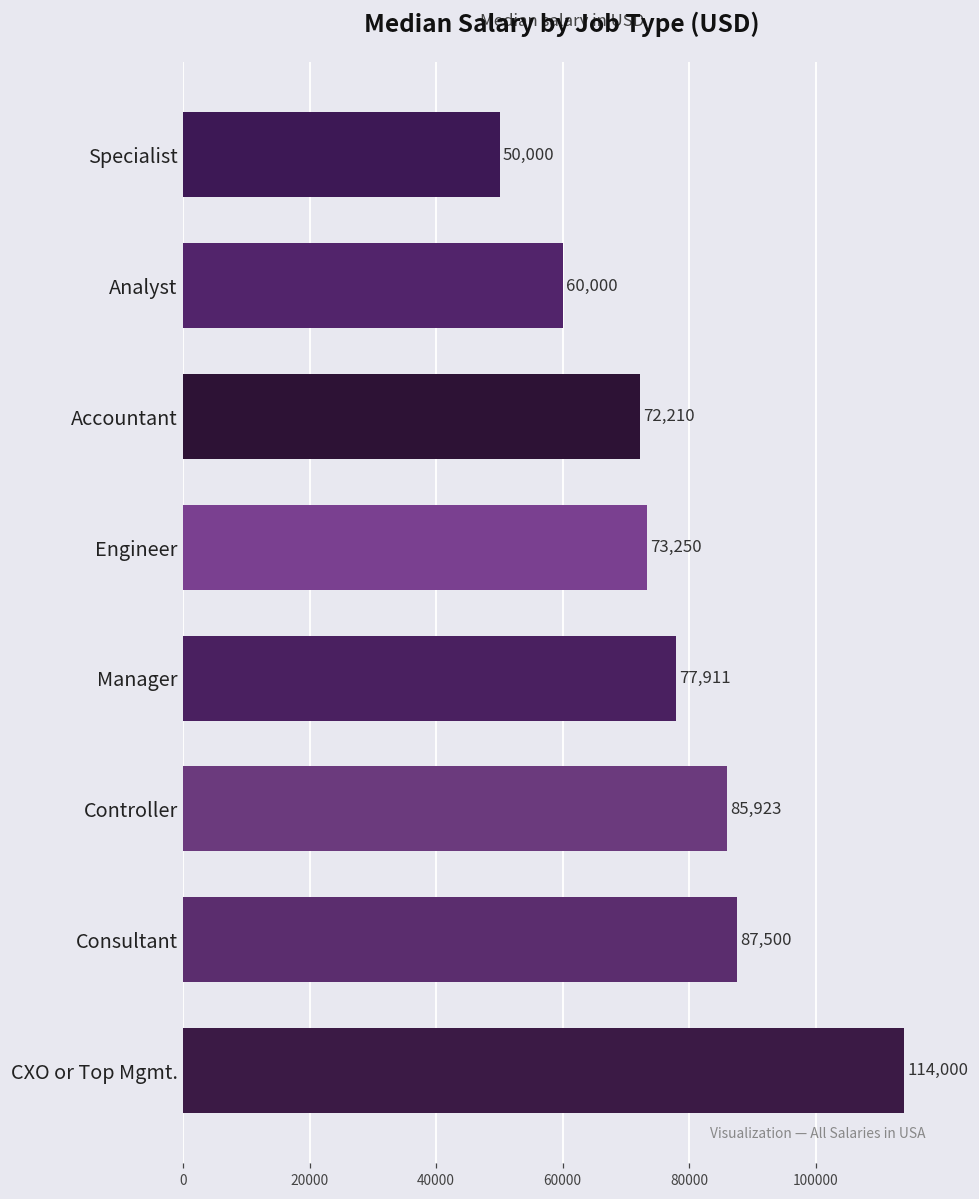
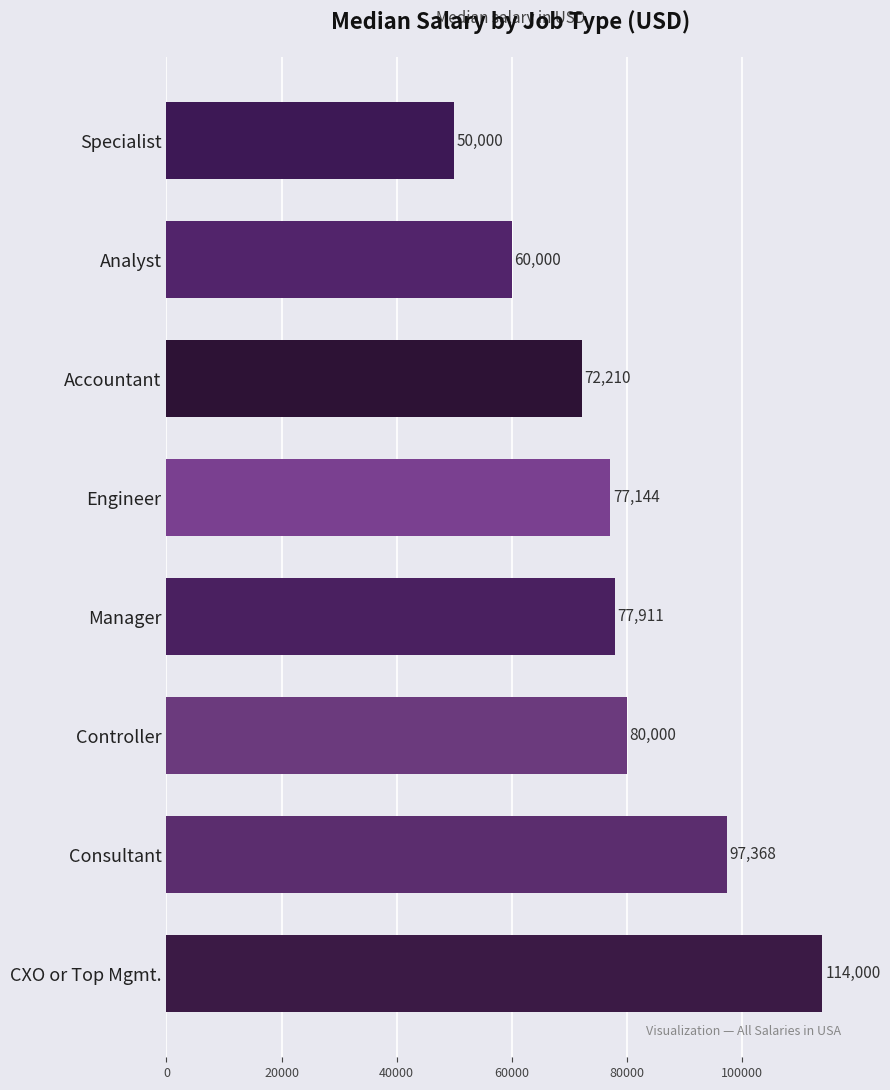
  {
    "Specialist": "50,000",
    "Analyst": "60,000",
    "Accountant": "72,210",
-   "Engineer": "73,250",
+   "Engineer": "77,144",
    "Manager": "77,911",
-   "Controller": "85,923",
-   "Consultant": "87,500",
+   "Controller": "80,000",
+   "Consultant": "97,368",
    "CXO or Top Mgmt.": "114,000"
  }
